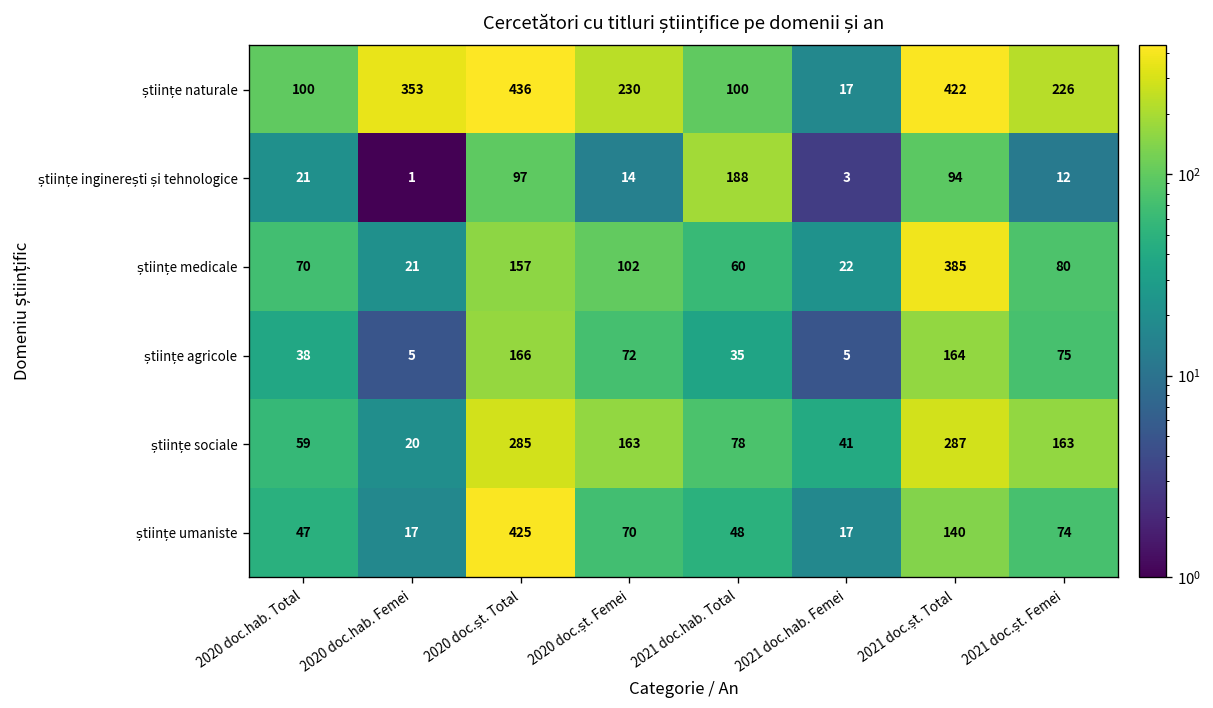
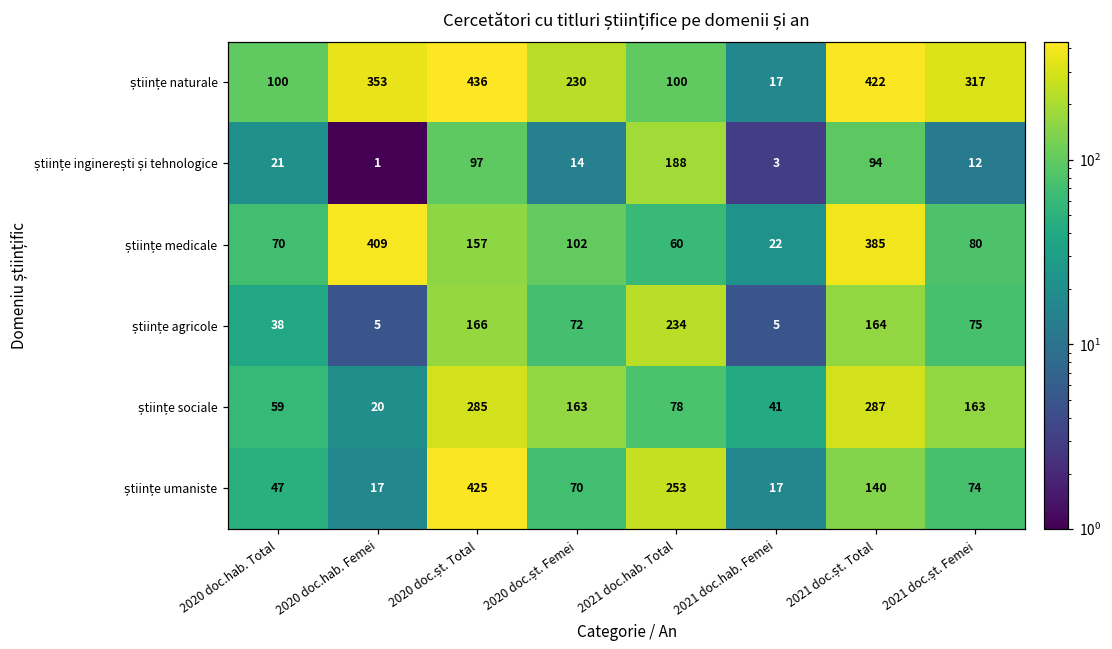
  {
    "științe naturale": {
      "2020 doc.hab. Total": 100,
      "2020 doc.hab. Femei": 353,
      "2020 doc.șt. Total": 436,
      "2020 doc.șt. Femei": 230,
      "2021 doc.hab. Total": 100,
      "2021 doc.hab. Femei": 17,
      "2021 doc.șt. Total": 422,
-     "2021 doc.șt. Femei": 226
+     "2021 doc.șt. Femei": 317
    },
    "științe inginerești și tehnologice": {
      "2020 doc.hab. Total": 21,
      "2020 doc.hab. Femei": 1,
      "2020 doc.șt. Total": 97,
      "2020 doc.șt. Femei": 14,
      "2021 doc.hab. Total": 188,
      "2021 doc.hab. Femei": 3,
      "2021 doc.șt. Total": 94,
      "2021 doc.șt. Femei": 12
    },
    "științe medicale": {
      "2020 doc.hab. Total": 70,
-     "2020 doc.hab. Femei": 21,
+     "2020 doc.hab. Femei": 409,
      "2020 doc.șt. Total": 157,
      "2020 doc.șt. Femei": 102,
      "2021 doc.hab. Total": 60,
      "2021 doc.hab. Femei": 22,
      "2021 doc.șt. Total": 385,
      "2021 doc.șt. Femei": 80
    },
    "științe agricole": {
      "2020 doc.hab. Total": 38,
      "2020 doc.hab. Femei": 5,
      "2020 doc.șt. Total": 166,
      "2020 doc.șt. Femei": 72,
-     "2021 doc.hab. Total": 35,
+     "2021 doc.hab. Total": 234,
      "2021 doc.hab. Femei": 5,
      "2021 doc.șt. Total": 164,
      "2021 doc.șt. Femei": 75
    },
    "științe sociale": {
      "2020 doc.hab. Total": 59,
      "2020 doc.hab. Femei": 20,
      "2020 doc.șt. Total": 285,
      "2020 doc.șt. Femei": 163,
      "2021 doc.hab. Total": 78,
      "2021 doc.hab. Femei": 41,
      "2021 doc.șt. Total": 287,
      "2021 doc.șt. Femei": 163
    },
    "științe umaniste": {
      "2020 doc.hab. Total": 47,
      "2020 doc.hab. Femei": 17,
      "2020 doc.șt. Total": 425,
      "2020 doc.șt. Femei": 70,
-     "2021 doc.hab. Total": 48,
+     "2021 doc.hab. Total": 253,
      "2021 doc.hab. Femei": 17,
      "2021 doc.șt. Total": 140,
      "2021 doc.șt. Femei": 74
    }
  }
